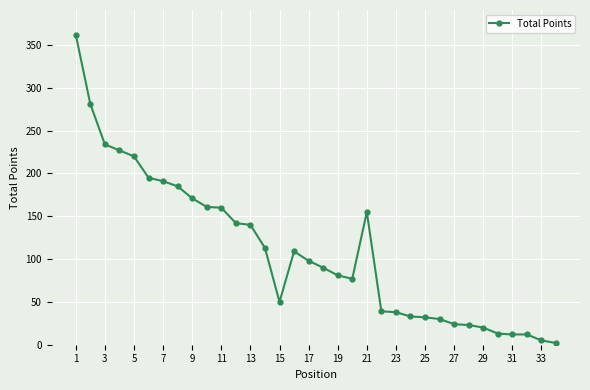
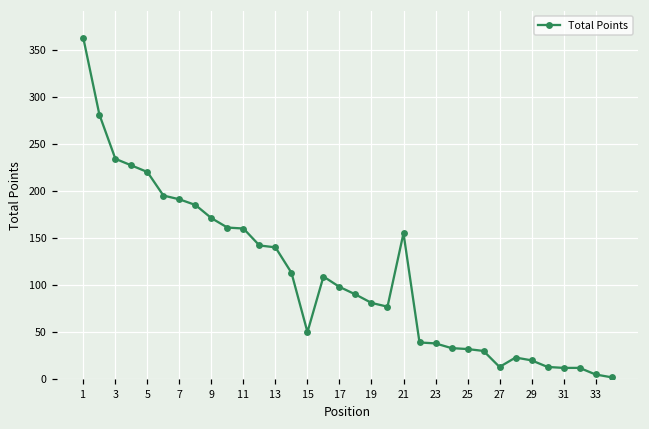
  {
    "1": 360,
    "3": 230,
    "5": 220,
    "7": 190,
    "9": 170,
    "11": 160,
    "13": 140,
    "15": 50,
    "17": 100,
    "19": 80,
    "21": 160,
    "23": 40,
    "25": 30,
-   "27": 20,
+   "27": 10,
    "29": 20,
    "31": 10,
    "33": 10
  }
